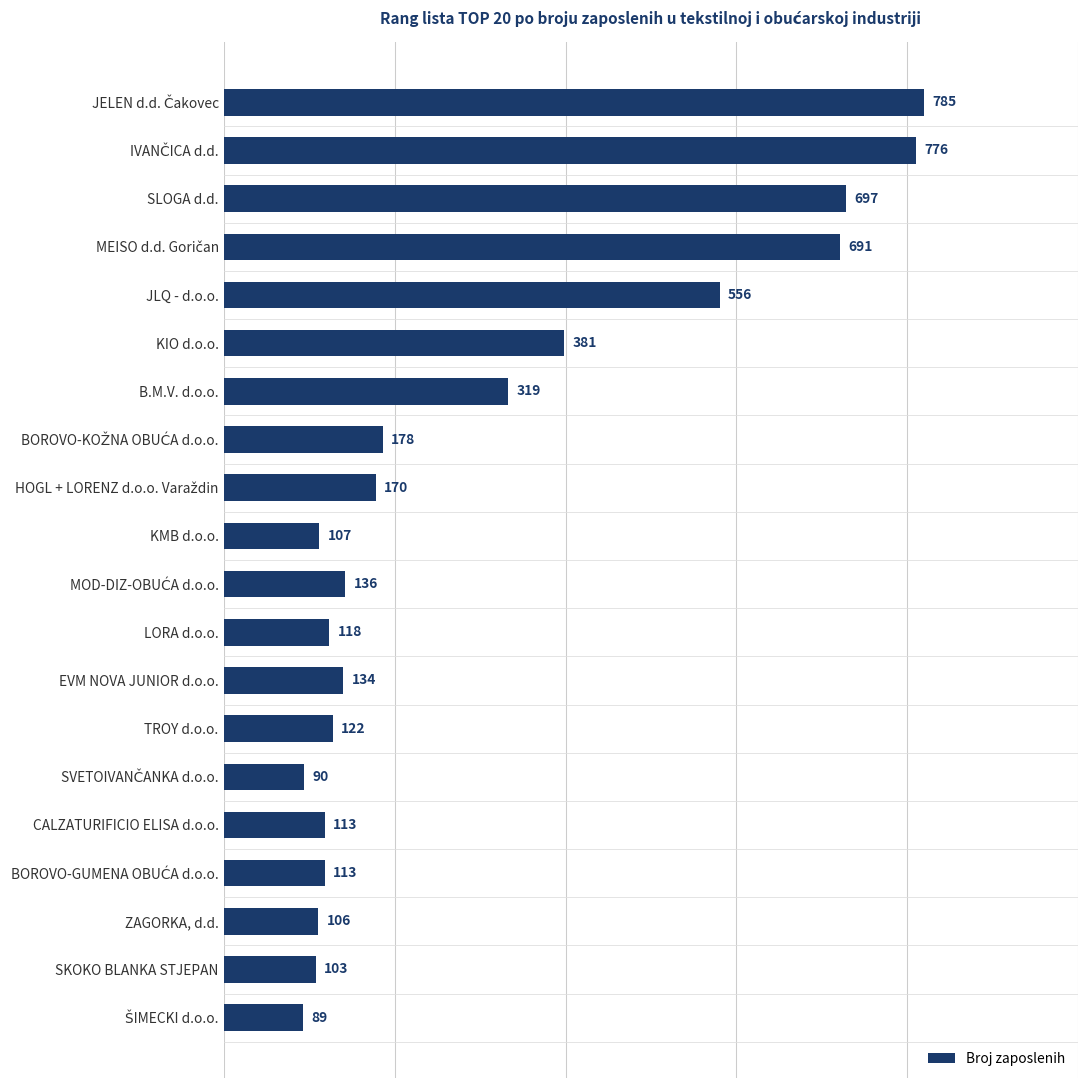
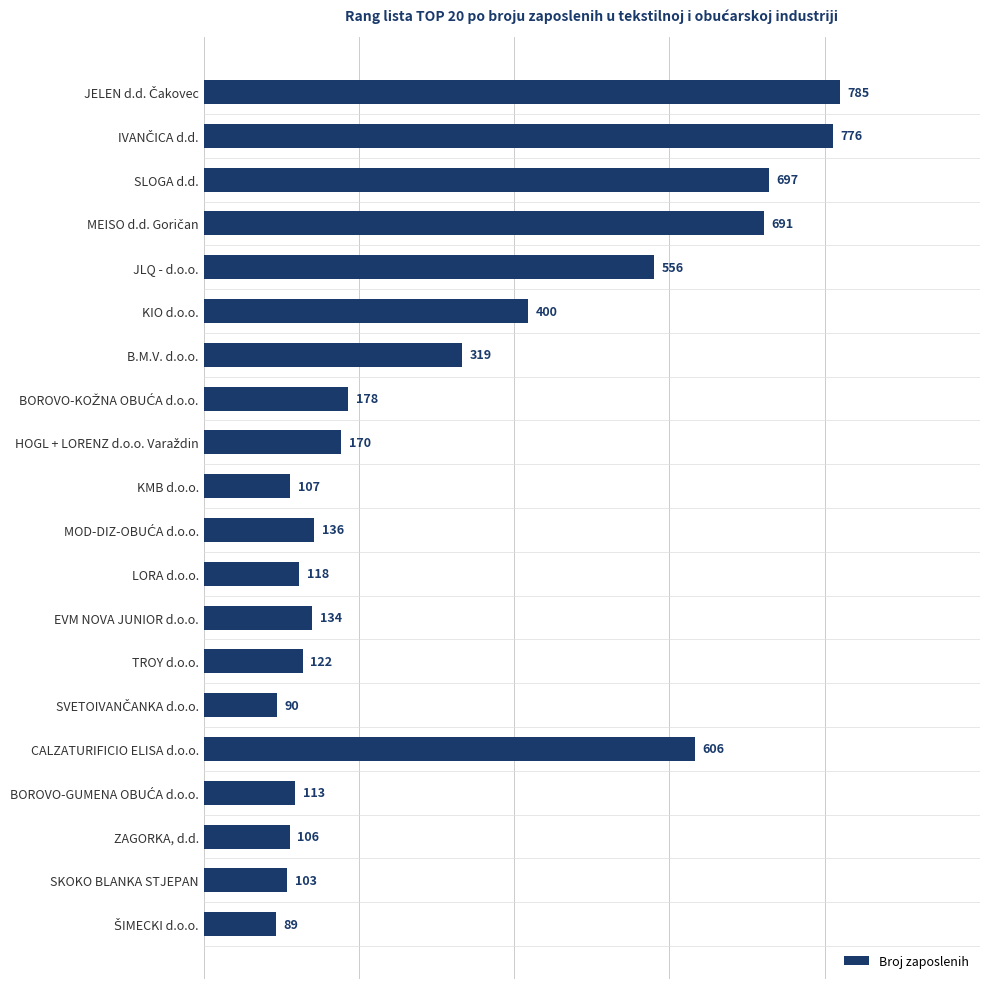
  {
    "JELEN d.d. Čakovec": 785,
    "IVANČICA d.d.": 776,
    "SLOGA d.d.": 697,
    "MEISO d.d. Goričan": 691,
    "JLQ - d.o.o.": 556,
-   "KIO d.o.o.": 381,
+   "KIO d.o.o.": 400,
    "B.M.V. d.o.o.": 319,
    "BOROVO-KOŽNA OBUĆA d.o.o.": 178,
    "HOGL + LORENZ d.o.o. Varaždin": 170,
    "KMB d.o.o.": 107,
    "MOD-DIZ-OBUĆA d.o.o.": 136,
    "LORA d.o.o.": 118,
    "EVM NOVA JUNIOR d.o.o.": 134,
    "TROY d.o.o.": 122,
    "SVETOIVANČANKA d.o.o.": 90,
-   "CALZATURIFICIO ELISA d.o.o.": 113,
+   "CALZATURIFICIO ELISA d.o.o.": 606,
    "BOROVO-GUMENA OBUĆA d.o.o.": 113,
    "ZAGORKA, d.d.": 106,
    "SKOKO BLANKA STJEPAN": 103,
    "ŠIMECKI d.o.o.": 89
  }
